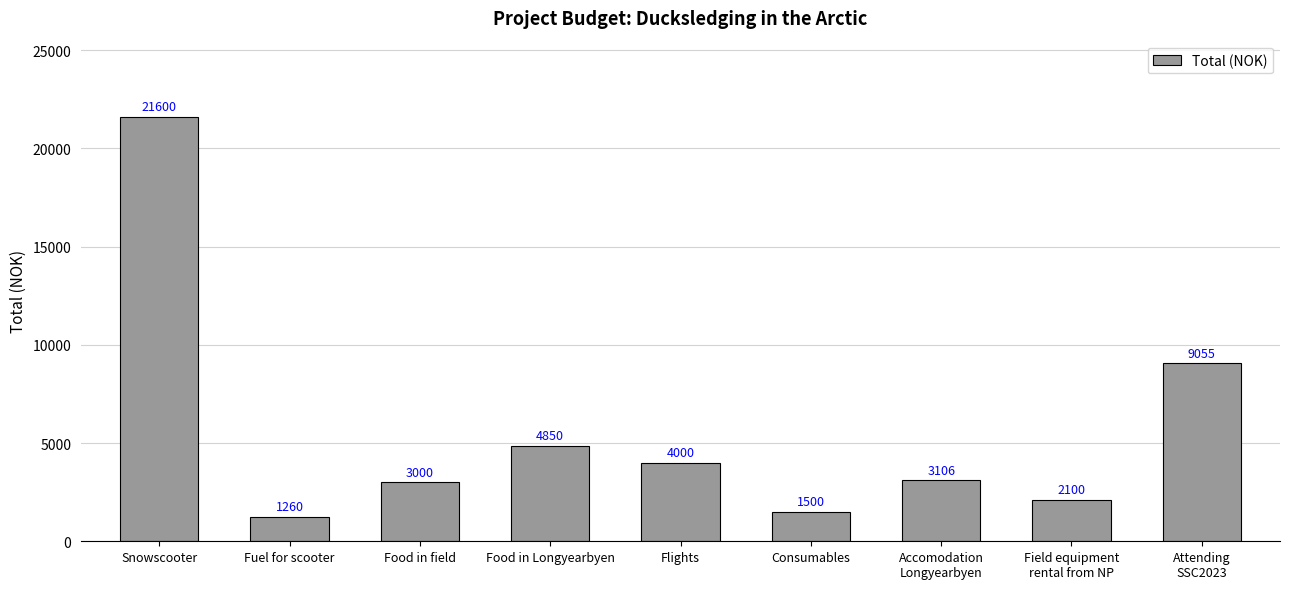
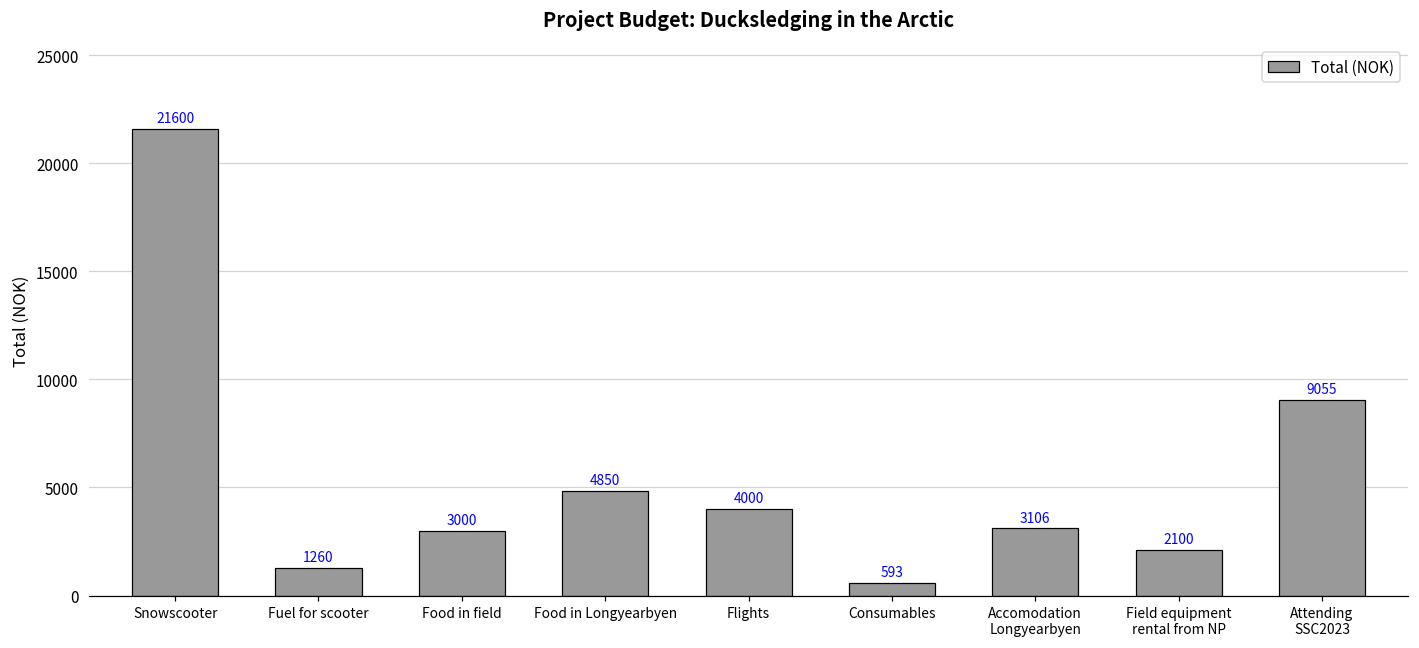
  {
    "Snowscooter": 21600,
    "Fuel for scooter": 1260,
    "Food in field": 3000,
    "Food in Longyearbyen": 4850,
    "Flights": 4000,
-   "Consumables": 1500,
+   "Consumables": 593,
    "Accomodation Longyearbyen": 3106,
    "Field equipment rental from NP": 2100,
    "Attending SSC2023": 9055
  }
